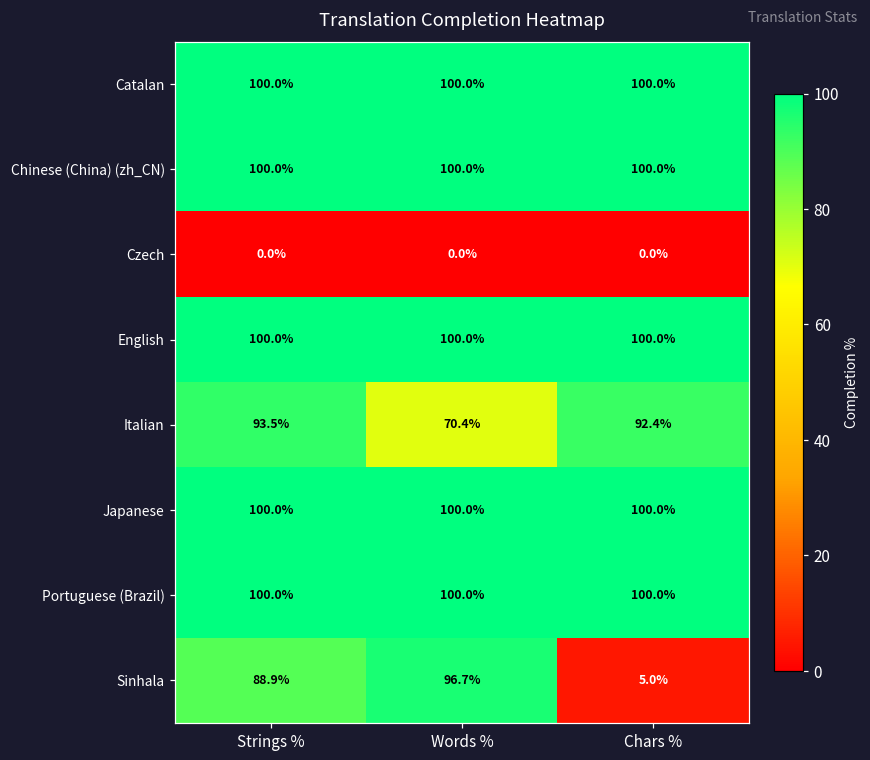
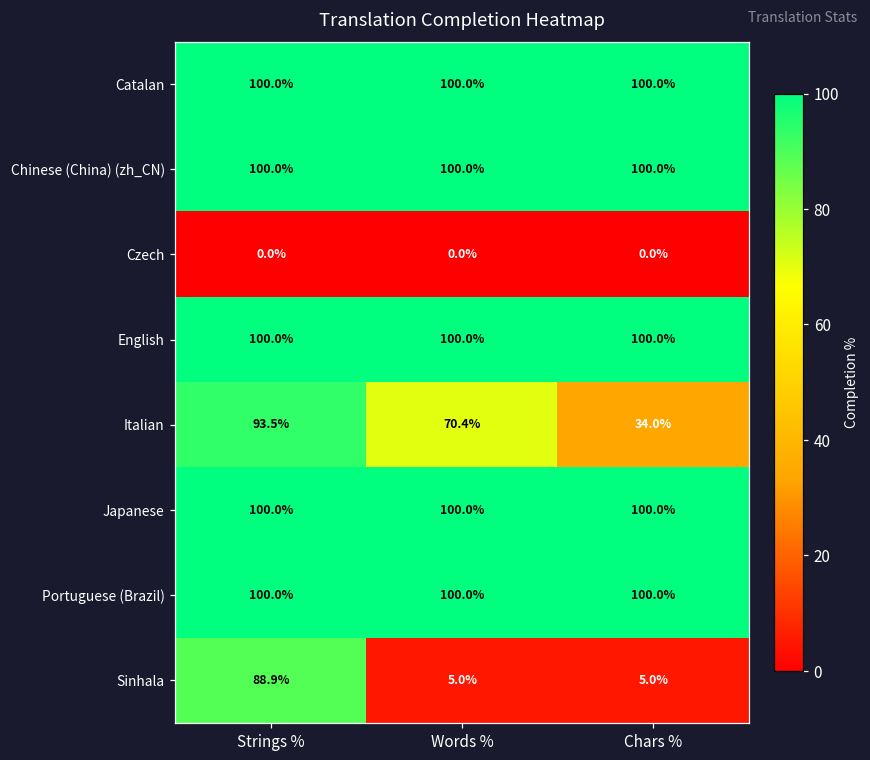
  {
    "Catalan": {
      "Strings %": "100.0%",
      "Words %": "100.0%",
      "Chars %": "100.0%"
    },
    "Chinese (China) (zh_CN)": {
      "Strings %": "100.0%",
      "Words %": "100.0%",
      "Chars %": "100.0%"
    },
    "Czech": {
      "Strings %": "0.0%",
      "Words %": "0.0%",
      "Chars %": "0.0%"
    },
    "English": {
      "Strings %": "100.0%",
      "Words %": "100.0%",
      "Chars %": "100.0%"
    },
    "Italian": {
      "Strings %": "93.5%",
      "Words %": "70.4%",
-     "Chars %": "92.4%"
+     "Chars %": "34.0%"
    },
    "Japanese": {
      "Strings %": "100.0%",
      "Words %": "100.0%",
      "Chars %": "100.0%"
    },
    "Portuguese (Brazil)": {
      "Strings %": "100.0%",
      "Words %": "100.0%",
      "Chars %": "100.0%"
    },
    "Sinhala": {
      "Strings %": "88.9%",
-     "Words %": "96.7%",
+     "Words %": "5.0%",
      "Chars %": "5.0%"
    }
  }
